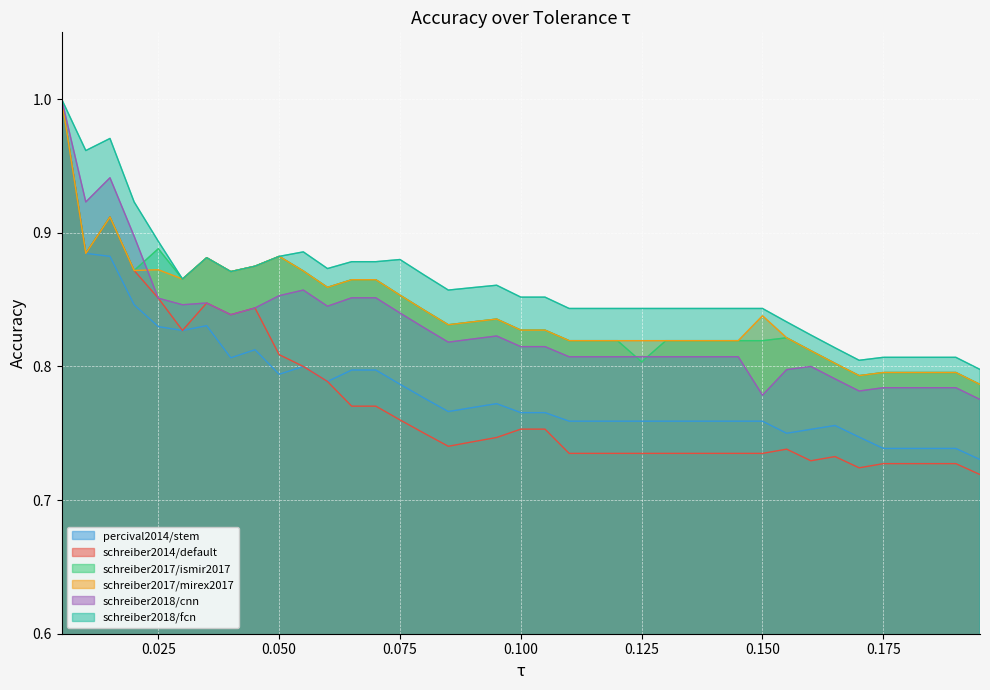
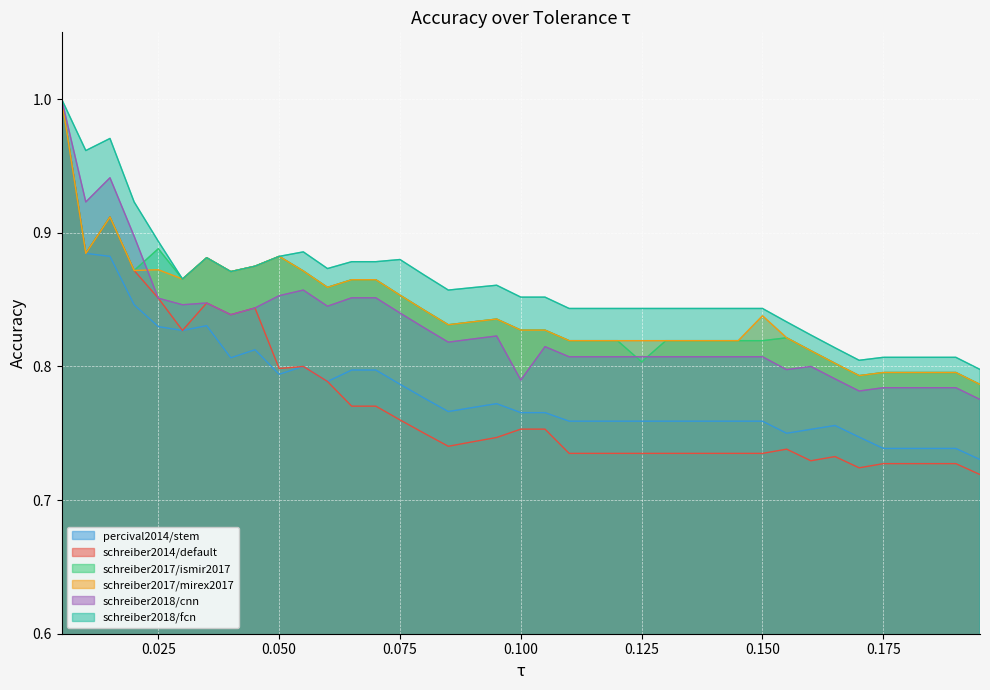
  {
    "schreiber2014/default": {
-     "0.050": 0.809,
+     "0.050": 0.798,
      "0.075": 0.760,
      "0.100": 0.753,
      "0.125": 0.735,
      "0.150": 0.735,
      "0.175": 0.727
    },
    "schreiber2017/mirex2017": {
      "0.025": 0.872,
      "0.125": 0.819,
      "0.150": 0.838
    },
    "schreiber2018/cnn": {
      "0.050": 0.853,
      "0.075": 0.840,
-     "0.100": 0.815,
+     "0.100": 0.790,
      "0.125": 0.807,
-     "0.150": 0.778,
+     "0.150": 0.807,
      "0.175": 0.784
    }
  }
